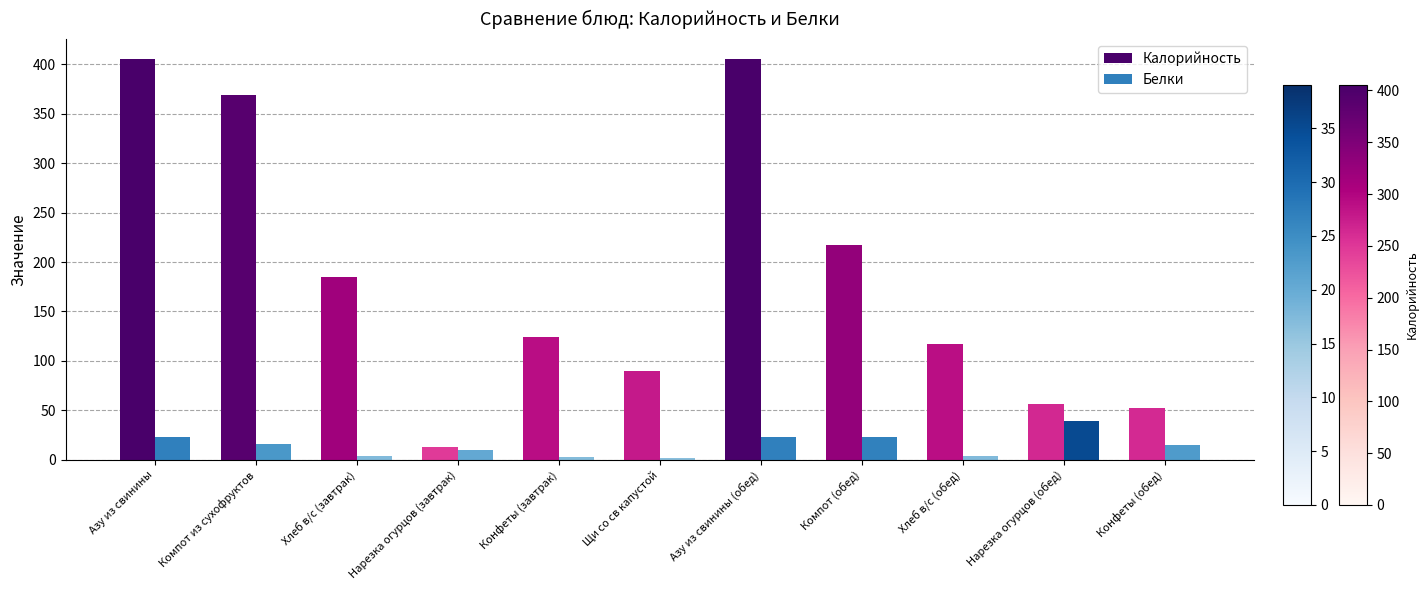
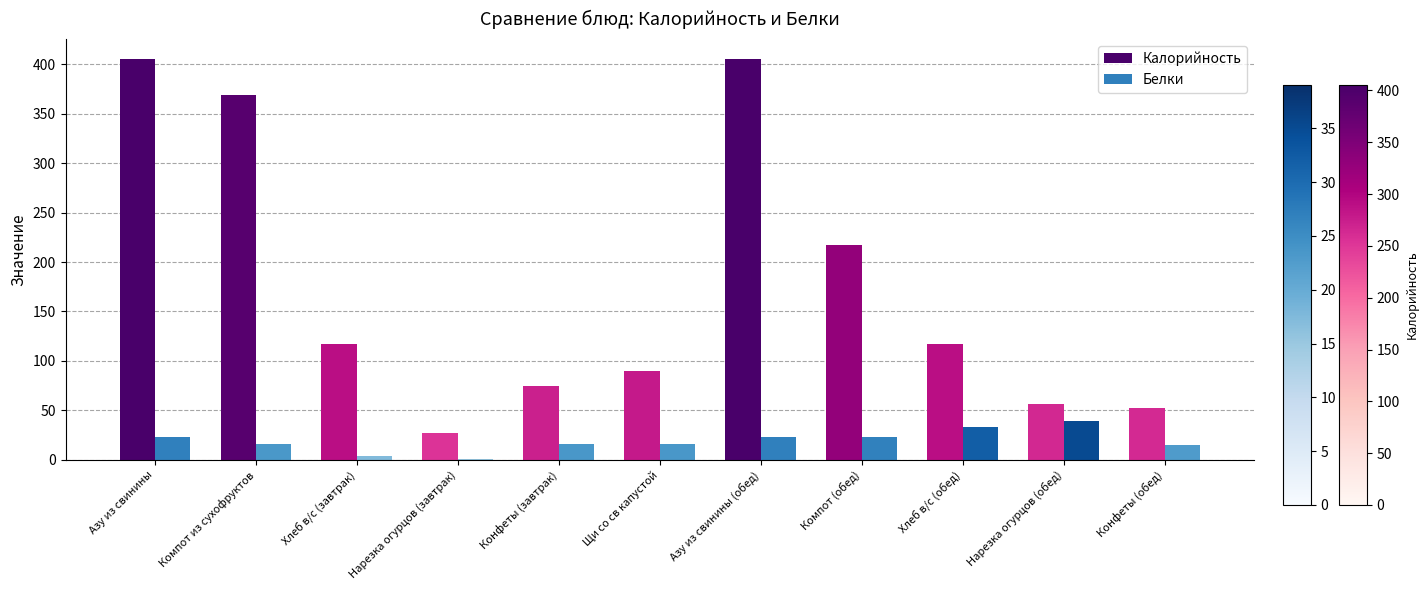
  {
    "Калорийность": {
      "Азу из свинины": 410,
      "Компот из сухофруктов": 370,
-     "Хлеб в/с (завтрак)": 180,
-     "Нарезка огурцов (завтрак)": 10,
-     "Конфеты (завтрак)": 120,
+     "Хлеб в/с (завтрак)": 120,
+     "Нарезка огурцов (завтрак)": 30,
+     "Конфеты (завтрак)": 70,
      "Щи со св капустой": 90,
      "Азу из свинины (обед)": 410,
      "Компот (обед)": 220,
      "Хлеб в/с (обед)": 120,
      "Нарезка огурцов (обед)": 60,
      "Конфеты (обед)": 50
    },
    "Белки": {
      "Азу из свинины": 20,
      "Компот из сухофруктов": 20,
      "Хлеб в/с (завтрак)": 0,
-     "Нарезка огурцов (завтрак)": 10,
-     "Конфеты (завтрак)": 0,
-     "Щи со св капустой": 0,
+     "Нарезка огурцов (завтрак)": 0,
+     "Конфеты (завтрак)": 20,
+     "Щи со св капустой": 20,
      "Азу из свинины (обед)": 20,
      "Компот (обед)": 20,
-     "Хлеб в/с (обед)": 0,
+     "Хлеб в/с (обед)": 30,
      "Нарезка огурцов (обед)": 40,
      "Конфеты (обед)": 10
    }
  }
